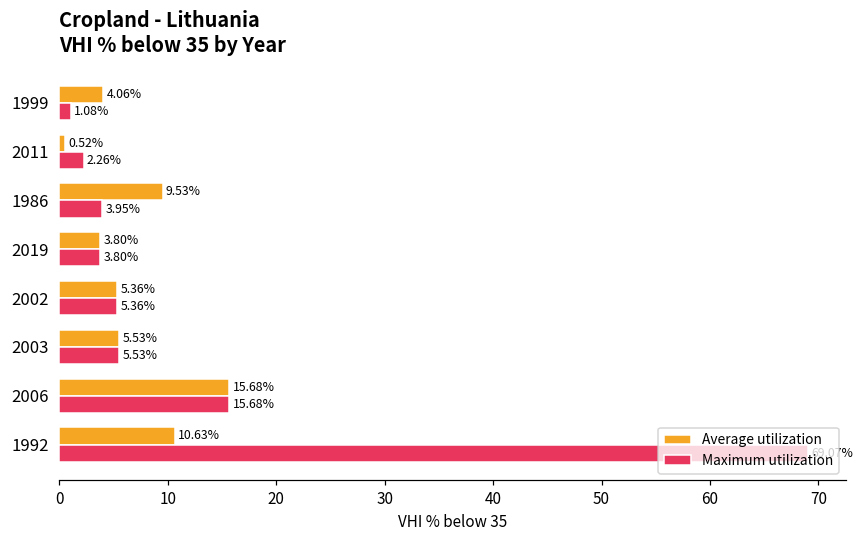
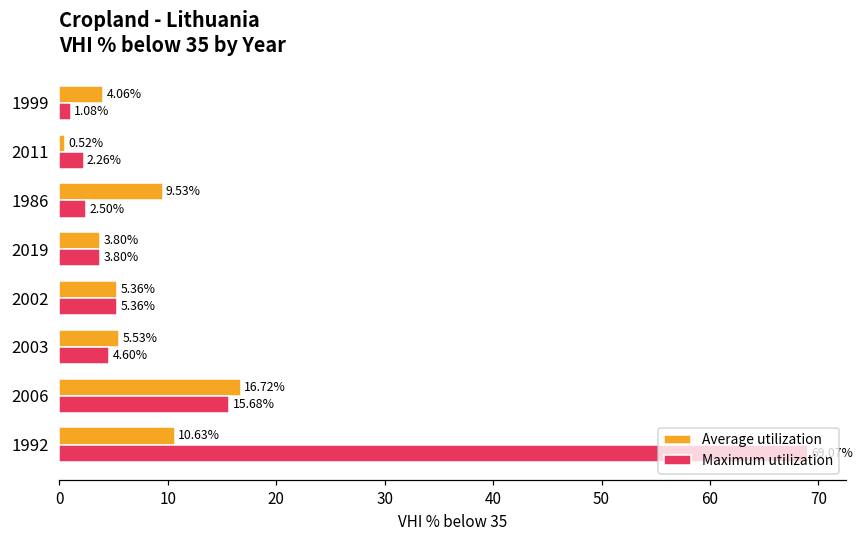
  {
    "Average utilization": {
      "1999": "4.06%",
      "2011": "0.52%",
      "1986": "9.53%",
      "2019": "3.80%",
      "2002": "5.36%",
      "2003": "5.53%",
-     "2006": "15.68%",
+     "2006": "16.72%",
      "1992": "10.63%"
    },
    "Maximum utilization": {
      "1999": "1.08%",
      "2011": "2.26%",
-     "1986": "3.95%",
+     "1986": "2.50%",
      "2019": "3.80%",
      "2002": "5.36%",
-     "2003": "5.53%",
+     "2003": "4.60%",
      "2006": "15.68%"
    }
  }
